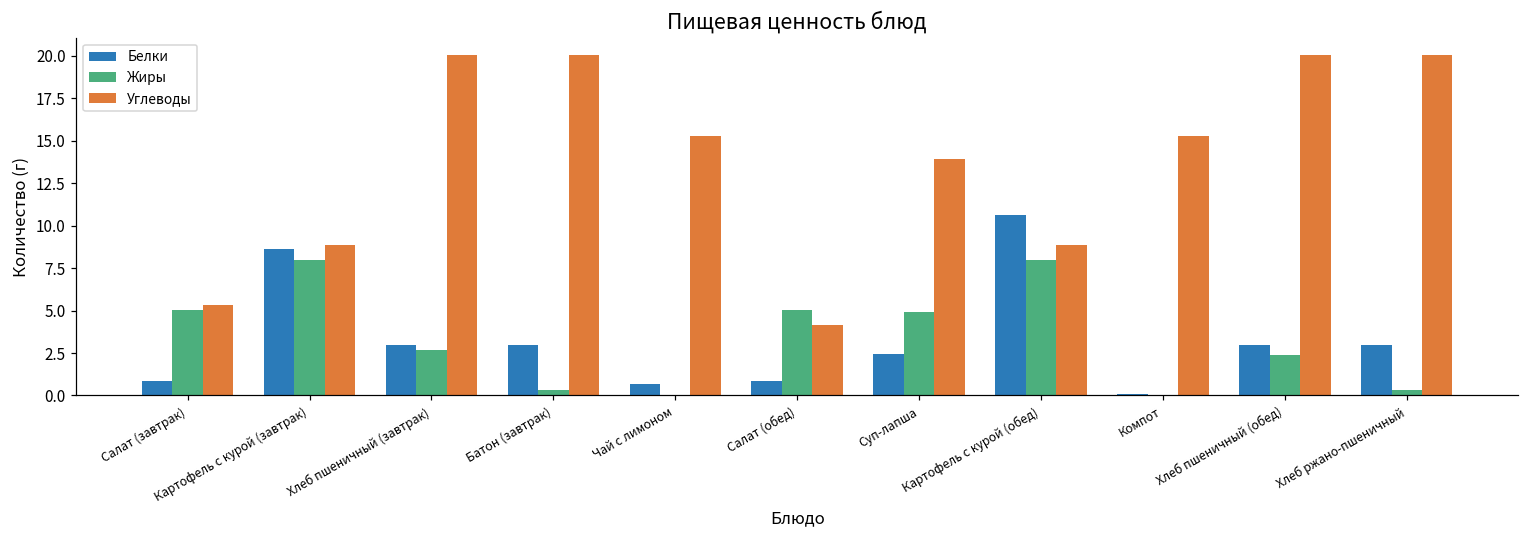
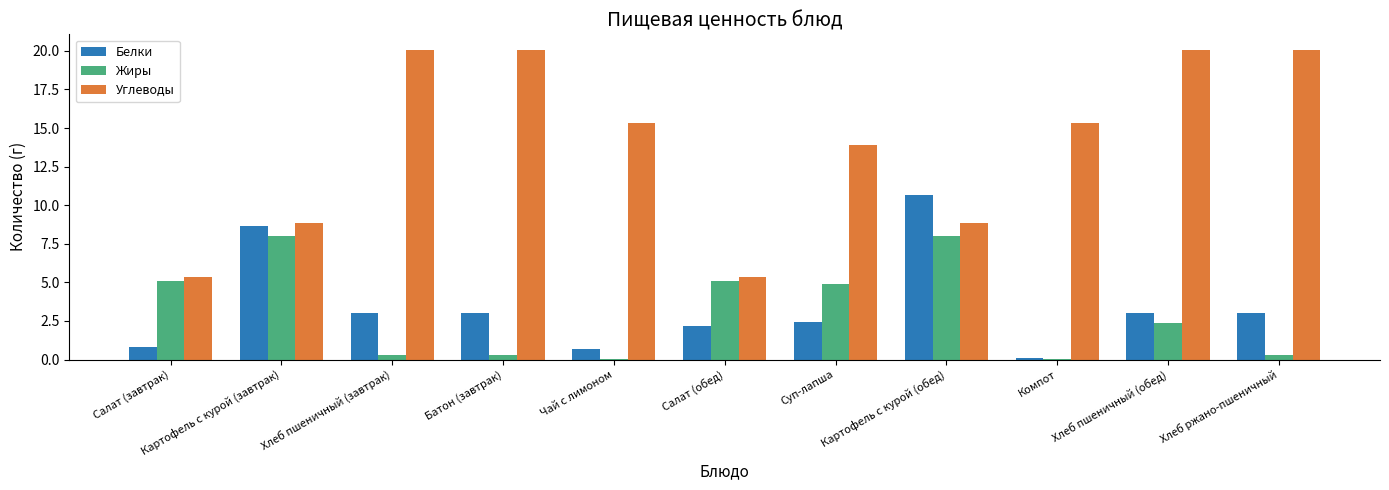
  {
    "Белки": {
      "Салат (завтрак)": 0.8,
      "Картофель с курой (завтрак)": 8.7,
      "Хлеб пшеничный (завтрак)": 3.0,
      "Батон (завтрак)": 3.0,
      "Чай с лимоном": 0.7,
-     "Салат (обед)": 0.8,
+     "Салат (обед)": 2.2,
      "Суп-лапша": 2.5,
      "Картофель с курой (обед)": 10.7,
      "Хлеб пшеничный (обед)": 3.0,
      "Хлеб ржано-пшеничный": 3.0
    },
    "Жиры": {
      "Салат (завтрак)": 5.1,
      "Картофель с курой (завтрак)": 8.0,
-     "Хлеб пшеничный (завтрак)": 2.7,
+     "Хлеб пшеничный (завтрак)": 0.3,
      "Батон (завтрак)": 0.3,
      "Салат (обед)": 5.1,
      "Суп-лапша": 4.9,
      "Картофель с курой (обед)": 8.0,
      "Хлеб пшеничный (обед)": 2.4,
      "Хлеб ржано-пшеничный": 0.3
    },
    "Углеводы": {
      "Салат (завтрак)": 5.3,
      "Картофель с курой (завтрак)": 8.9,
      "Хлеб пшеничный (завтрак)": 20.1,
      "Батон (завтрак)": 20.1,
      "Чай с лимоном": 15.3,
-     "Салат (обед)": 4.2,
+     "Салат (обед)": 5.3,
      "Суп-лапша": 13.9,
      "Картофель с курой (обед)": 8.9,
      "Компот": 15.3,
      "Хлеб пшеничный (обед)": 20.1,
      "Хлеб ржано-пшеничный": 20.1
    }
  }
